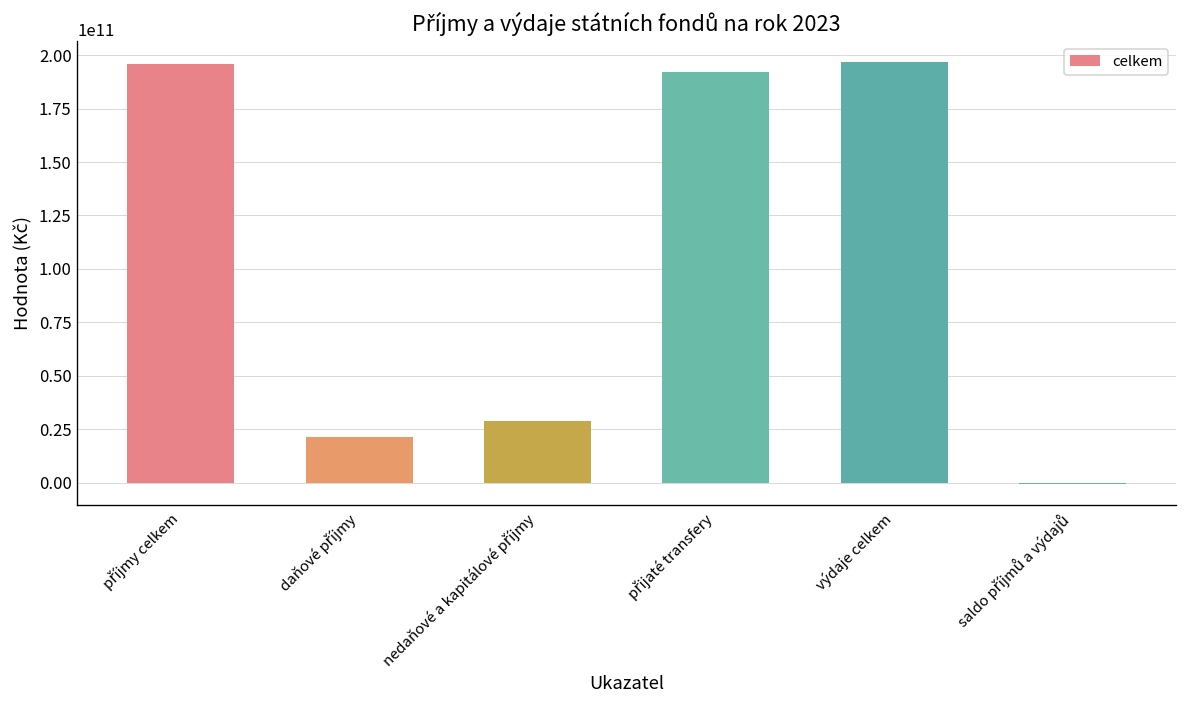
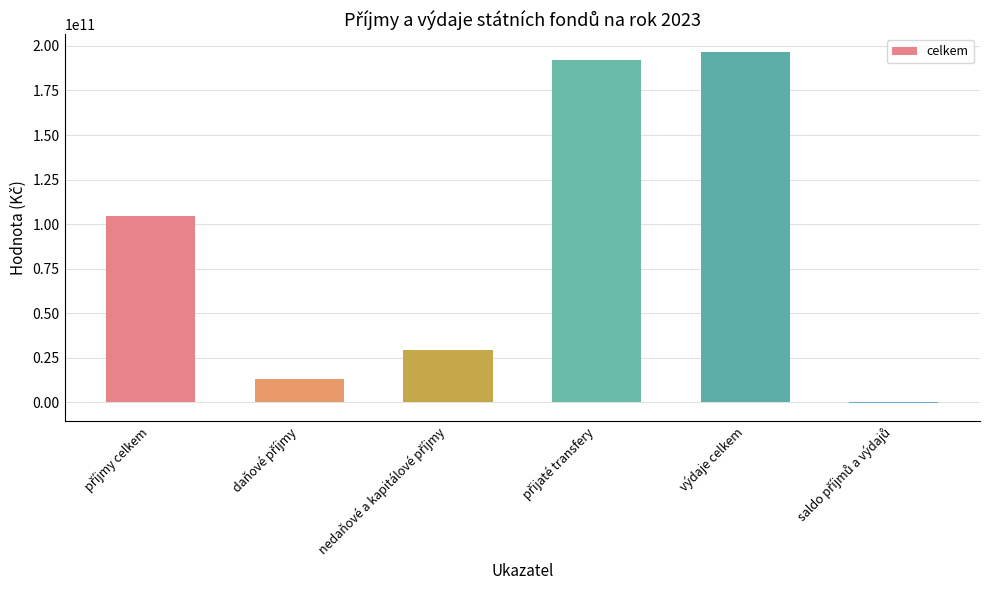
  {
-   "příjmy celkem": 196000000000,
-   "daňové příjmy": 21000000000,
+   "příjmy celkem": 104000000000,
+   "daňové příjmy": 13000000000,
    "nedaňové a kapitálové příjmy": 29000000000,
    "přijaté transfery": 192000000000,
    "výdaje celkem": 197000000000
  }
